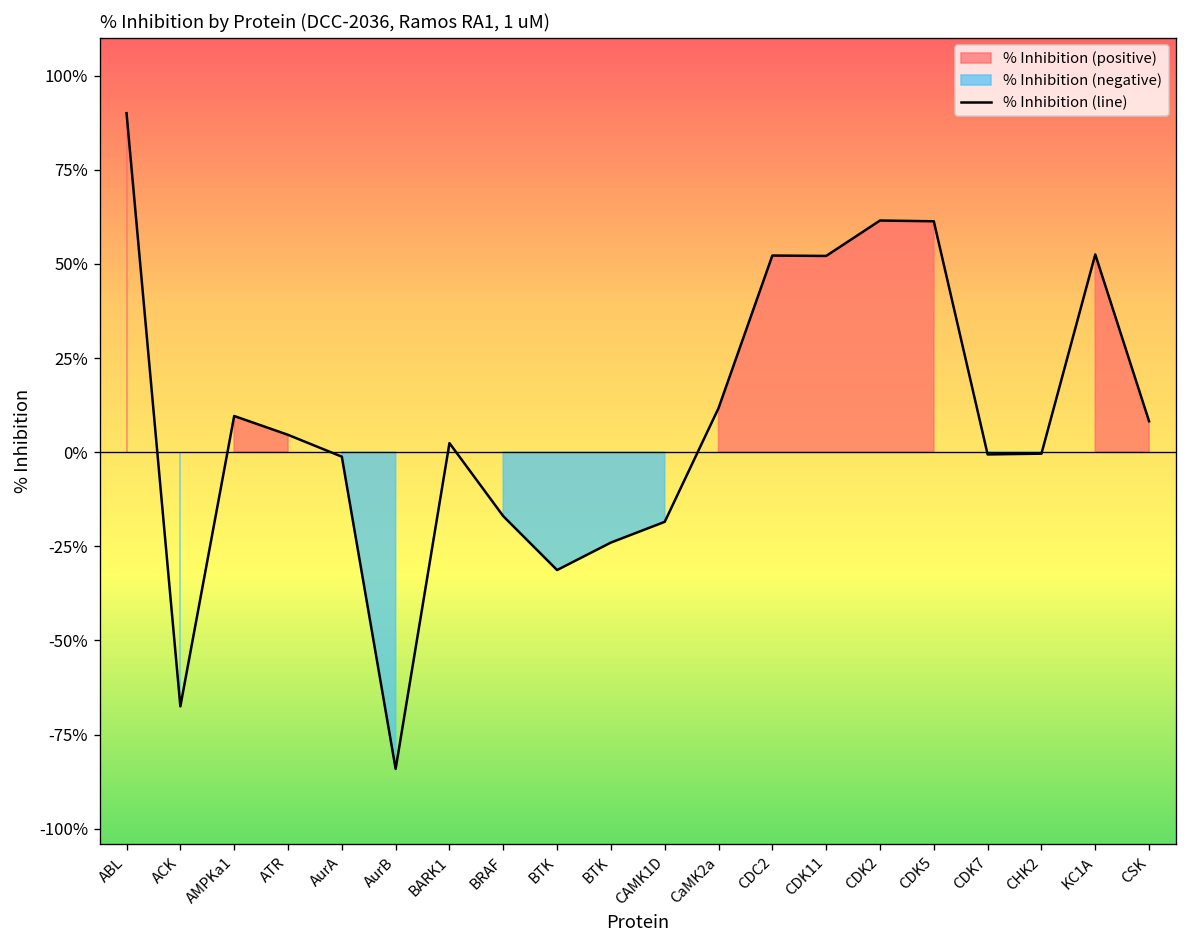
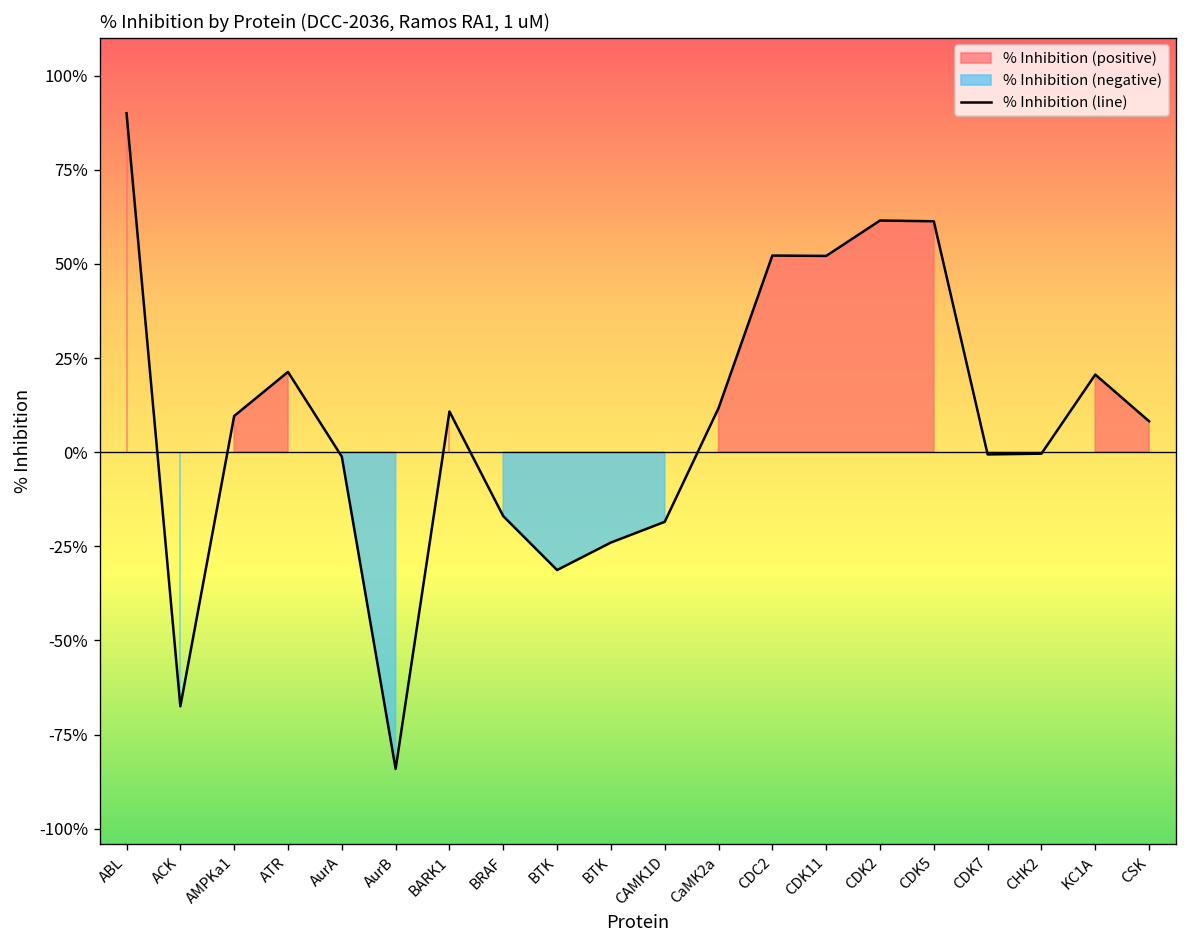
  {
    "ABL": "90%",
    "ACK": "-68%",
    "AMPKa1": "10%",
-   "ATR": "5%",
+   "ATR": "21%",
    "AurA": "-1%",
    "AurB": "-84%",
-   "BARK1": "2%",
+   "BARK1": "11%",
    "BRAF": "-17%",
    "CAMK1D": "-19%",
    "CaMK2a": "12%",
    "CDC2": "52%",
    "CDK11": "52%",
    "CDK2": "62%",
    "CDK5": "61%",
    "CDK7": "-1%",
    "CHK2": "0%",
-   "KC1A": "53%",
+   "KC1A": "21%",
    "CSK": "8%"
  }
